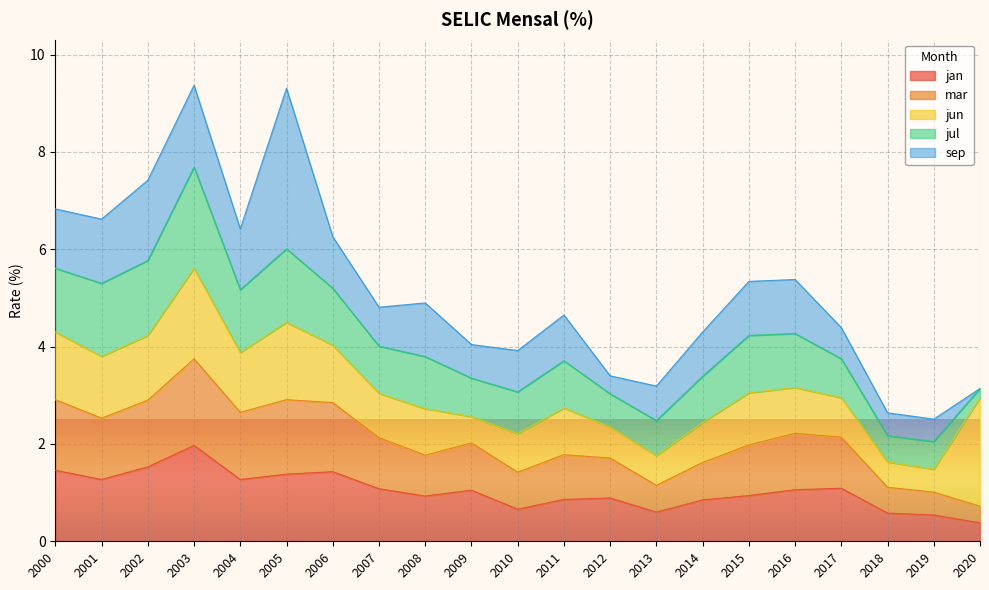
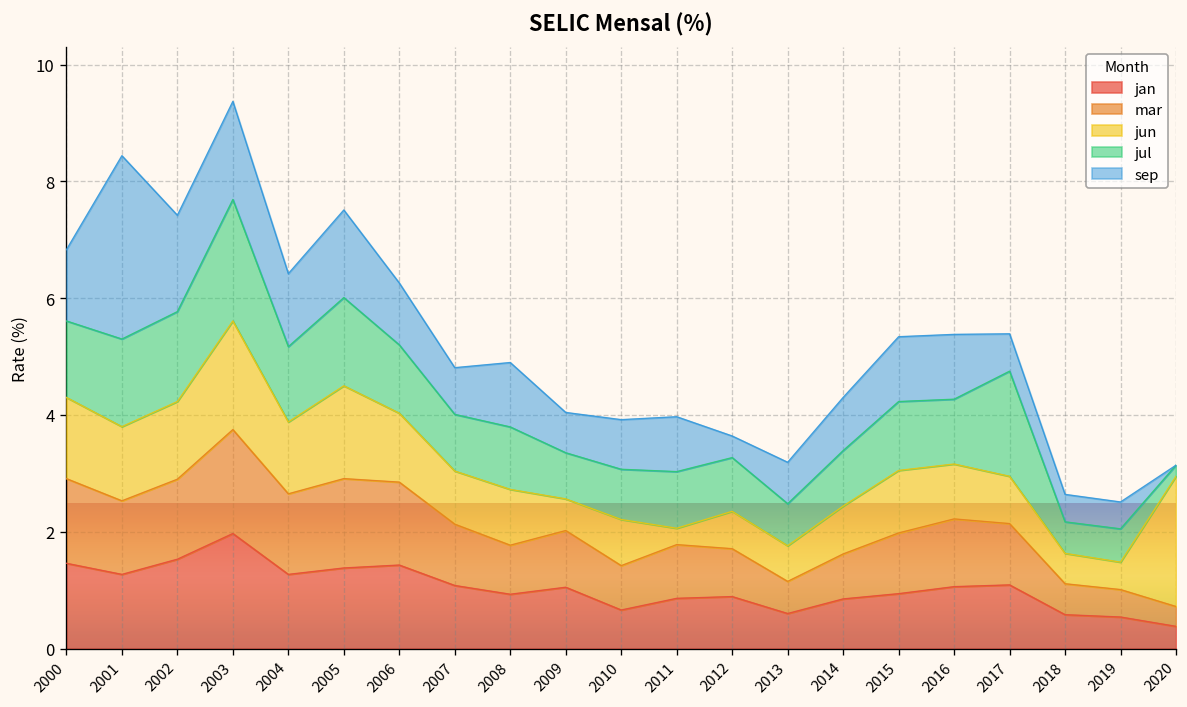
  {
    "jun": {
      "2000": 1.4,
      "2001": 1.3,
      "2002": 1.3,
      "2003": 1.9,
      "2004": 1.2,
      "2005": 1.6,
      "2006": 1.2,
      "2007": 0.9,
      "2008": 1.0,
      "2009": 0.5,
      "2010": 0.8,
-     "2011": 1.0,
+     "2011": 0.3,
      "2012": 0.6,
      "2013": 0.6,
      "2014": 0.8,
      "2015": 1.1,
      "2016": 0.9,
      "2017": 0.8,
      "2018": 0.5,
      "2019": 0.5,
      "2020": 2.2
    },
    "jul": {
      "2000": 1.3,
      "2001": 1.5,
      "2002": 1.5,
      "2003": 2.1,
      "2004": 1.3,
      "2005": 1.5,
      "2006": 1.2,
      "2007": 1.0,
      "2008": 1.1,
      "2009": 0.8,
      "2010": 0.9,
      "2011": 1.0,
-     "2012": 0.7,
+     "2012": 0.9,
      "2013": 0.7,
      "2014": 0.9,
      "2015": 1.2,
      "2016": 1.1,
-     "2017": 0.8,
+     "2017": 1.8,
      "2018": 0.5,
      "2019": 0.6
    },
    "sep": {
      "2000": 1.2,
-     "2001": 1.3,
+     "2001": 3.1,
      "2002": 1.6,
      "2003": 1.7,
      "2004": 1.3,
-     "2005": 3.3,
+     "2005": 1.5,
      "2006": 1.1,
      "2007": 0.8,
      "2008": 1.1,
      "2009": 0.7,
      "2010": 0.9,
      "2011": 0.9,
      "2012": 0.4,
      "2013": 0.7,
      "2014": 0.9,
      "2015": 1.1,
      "2016": 1.1,
      "2017": 0.6,
      "2018": 0.5,
      "2019": 0.5
    }
  }
